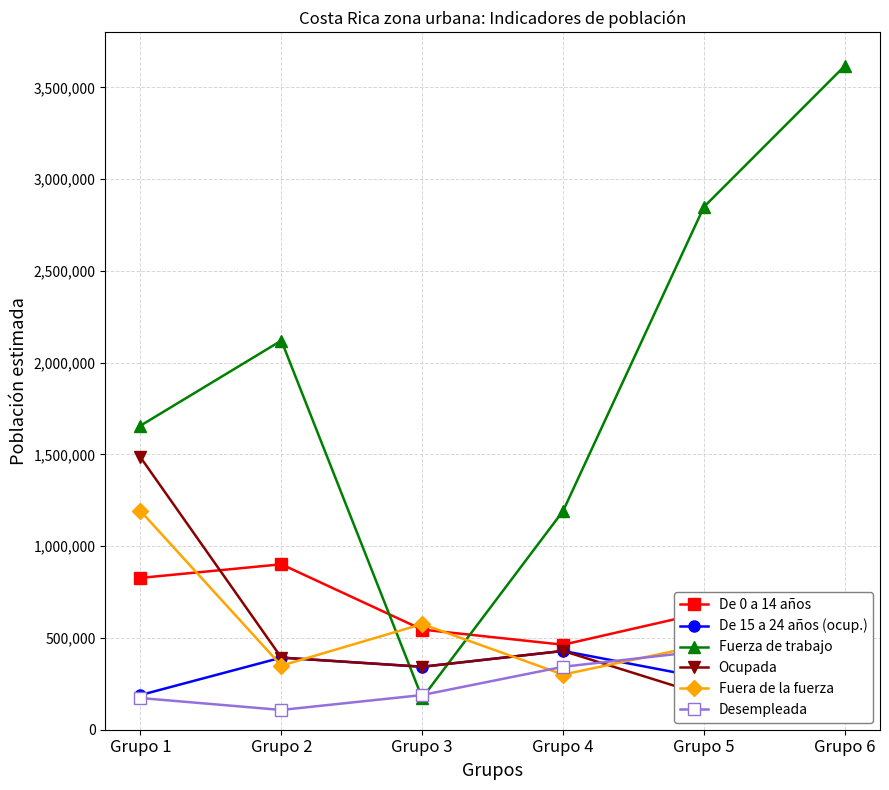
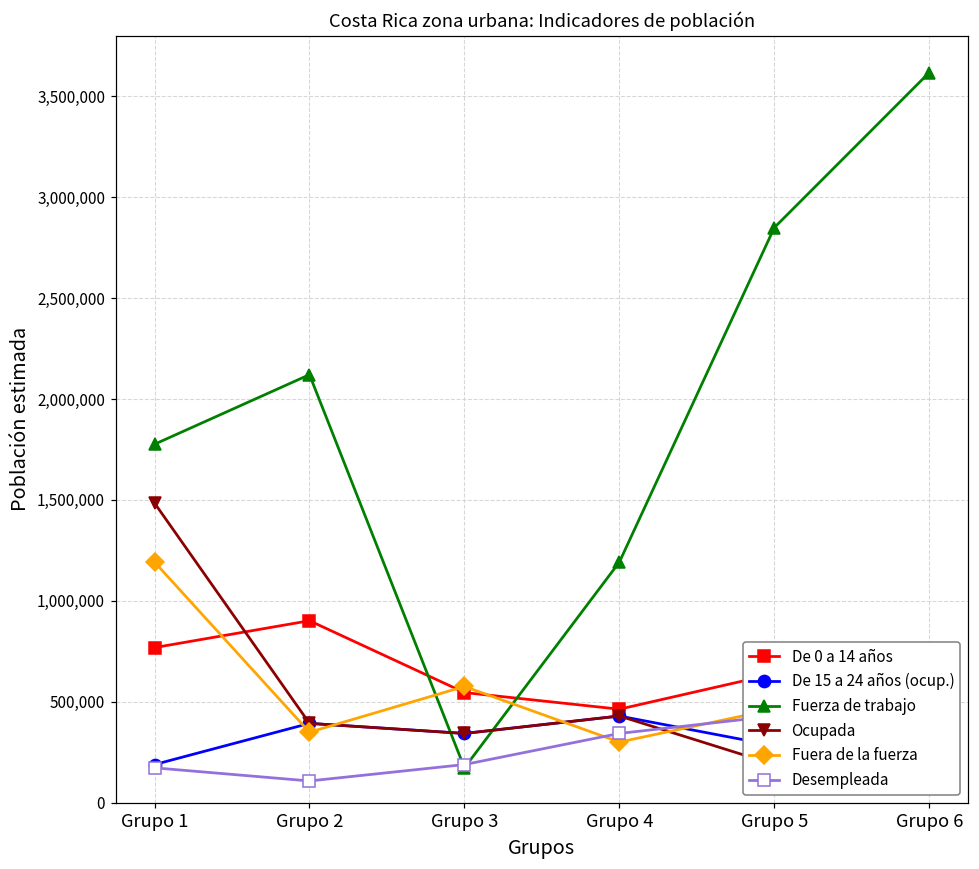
  {
    "De 0 a 14 años": {
-     "Grupo 1": "830,000",
+     "Grupo 1": "770,000",
      "Grupo 2": "900,000",
      "Grupo 3": "550,000",
      "Grupo 4": "460,000"
    },
    "De 15 a 24 años (ocup.)": {
      "Grupo 1": "190,000"
    },
    "Fuerza de trabajo": {
-     "Grupo 1": "1,660,000",
+     "Grupo 1": "1,780,000",
      "Grupo 2": "2,120,000",
      "Grupo 3": "170,000",
      "Grupo 4": "1,190,000",
      "Grupo 5": "2,850,000",
      "Grupo 6": "3,620,000"
    },
    "Ocupada": {
      "Grupo 1": "1,480,000"
    },
    "Fuera de la fuerza": {
      "Grupo 1": "1,190,000",
      "Grupo 2": "350,000",
      "Grupo 3": "580,000",
      "Grupo 4": "300,000"
    },
    "Desempleada": {
      "Grupo 1": "170,000",
      "Grupo 2": "110,000",
      "Grupo 3": "190,000",
      "Grupo 4": "340,000"
    }
  }
